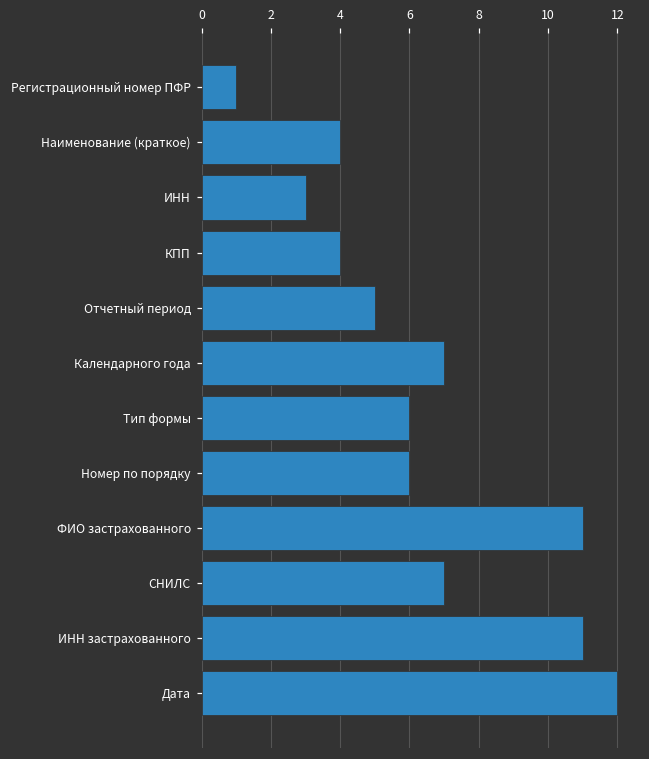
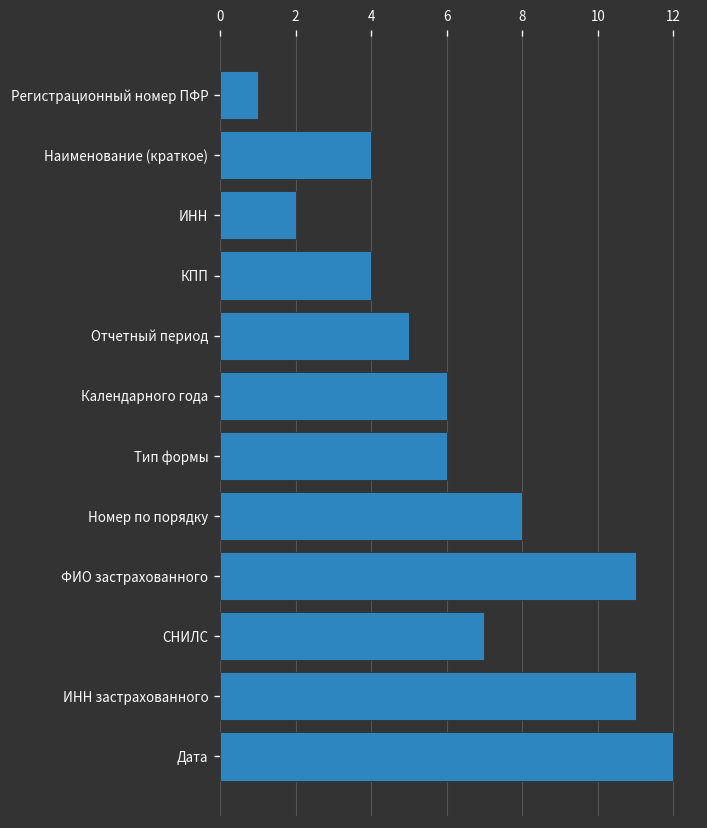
  {
    "Регистрационный номер ПФР": 1,
    "Наименование (краткое)": 4,
-   "ИНН": 3,
+   "ИНН": 2,
    "КПП": 4,
    "Отчетный период": 5,
-   "Календарного года": 7,
+   "Календарного года": 6,
    "Тип формы": 6,
-   "Номер по порядку": 6,
+   "Номер по порядку": 8,
    "ФИО застрахованного": 11,
    "СНИЛС": 7,
    "ИНН застрахованного": 11,
    "Дата": 12
  }
